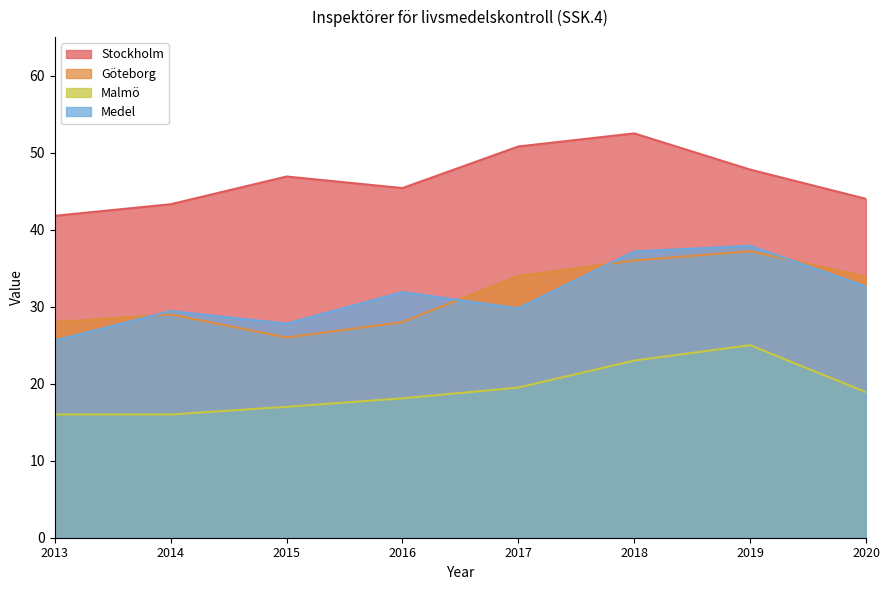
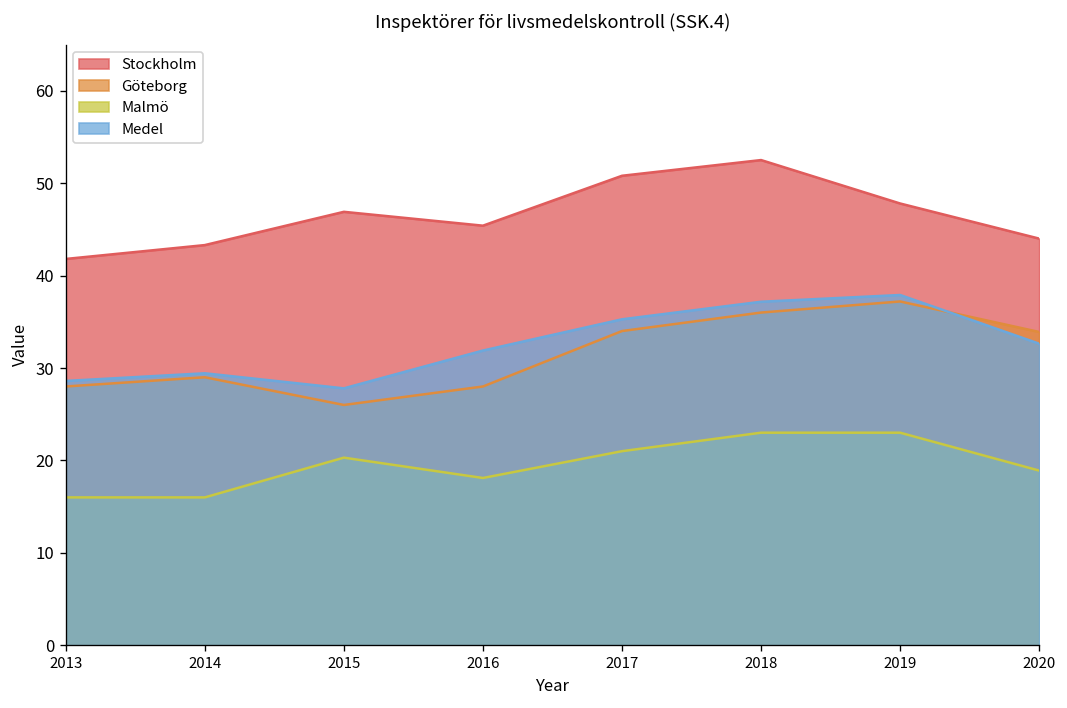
  {
    "Malmö": {
      "2013": 16,
      "2014": 16,
-     "2015": 17,
+     "2015": 20,
      "2016": 18,
-     "2017": 20,
+     "2017": 21,
      "2018": 23,
-     "2019": 25,
+     "2019": 23,
      "2020": 19
    },
    "Medel": {
-     "2013": 26,
+     "2013": 29,
      "2014": 29,
      "2015": 28,
      "2016": 32,
-     "2017": 30,
+     "2017": 35,
      "2018": 37,
      "2019": 38,
      "2020": 33
    }
  }
